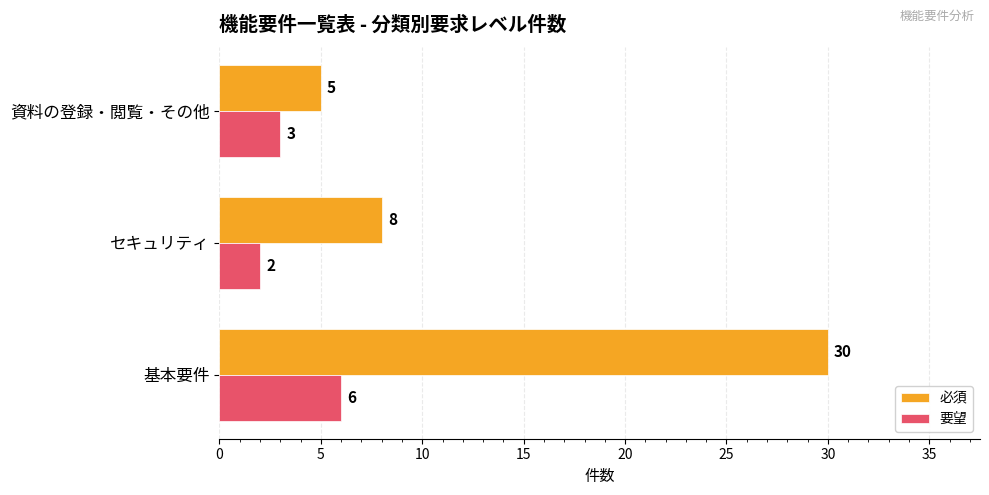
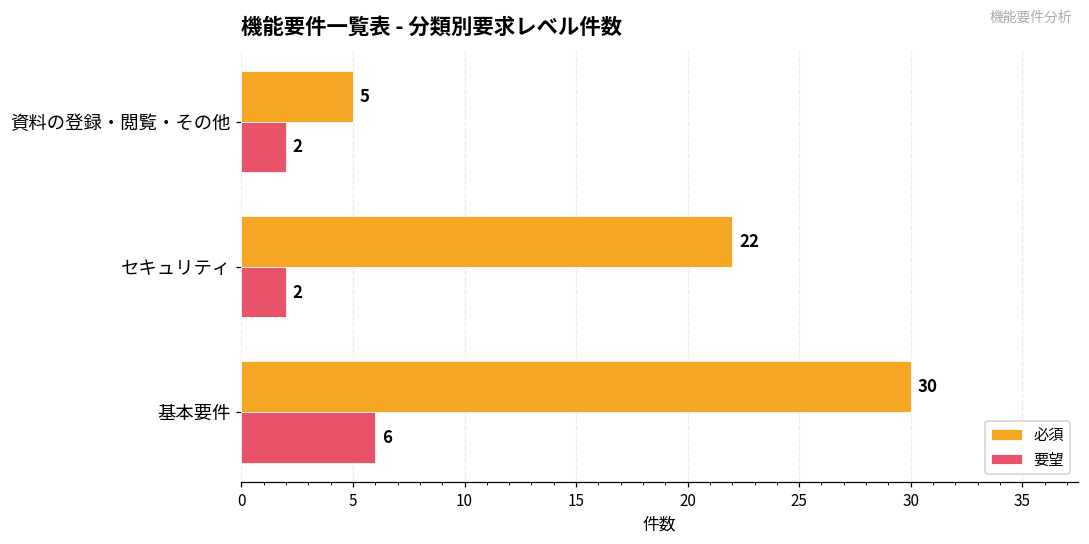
  {
    "必須": {
      "資料の登録・閲覧・その他": 5,
-     "セキュリティ": 8,
+     "セキュリティ": 22,
      "基本要件": 30
    },
    "要望": {
-     "資料の登録・閲覧・その他": 3,
+     "資料の登録・閲覧・その他": 2,
      "セキュリティ": 2,
      "基本要件": 6
    }
  }
